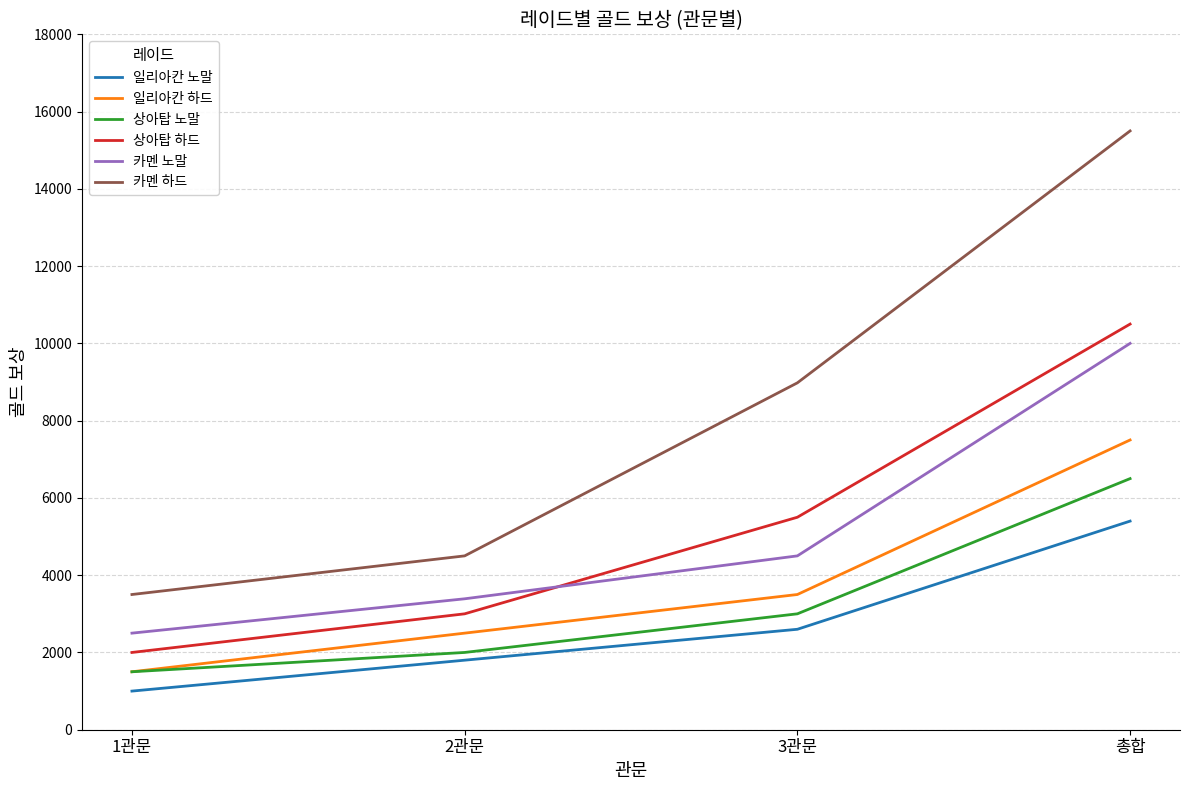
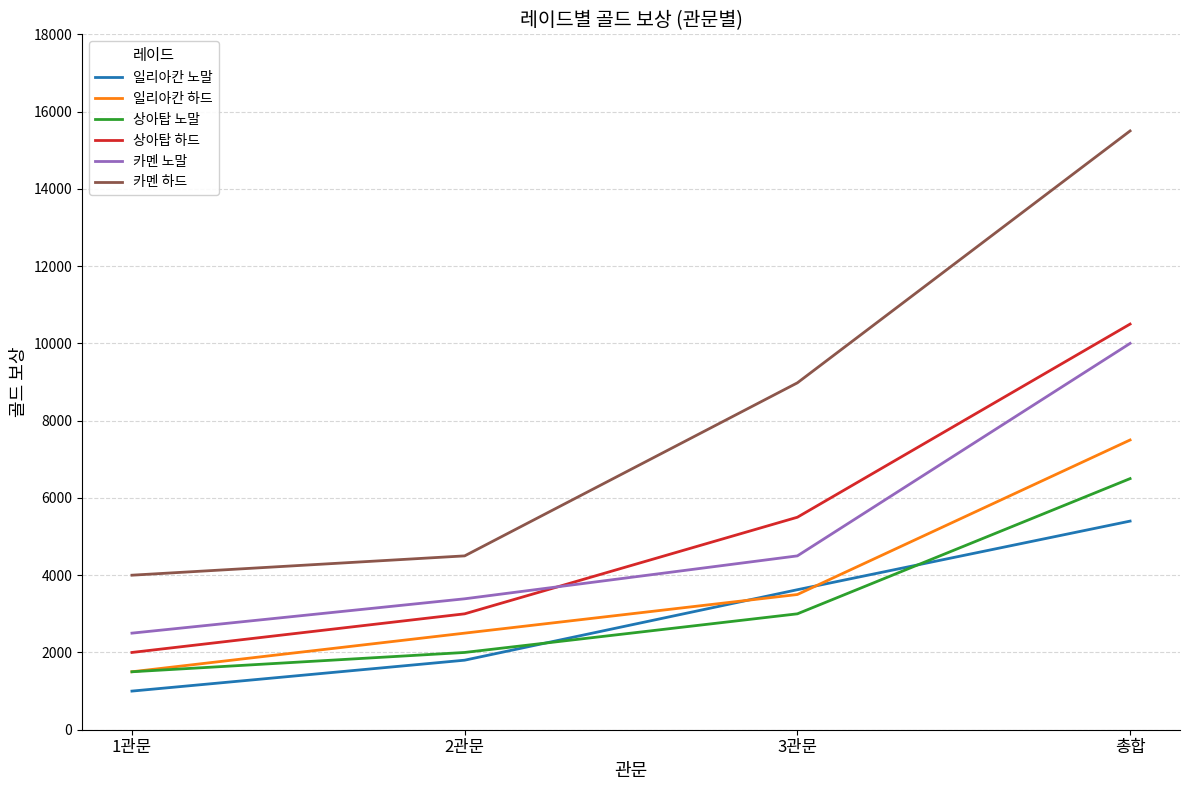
  {
    "일리아칸 노말": {
      "1관문": 1000,
      "2관문": 1800,
-     "3관문": 2600,
+     "3관문": 3600,
      "총합": 5400
    },
    "일리아칸 하드": {
      "2관문": 2500,
      "3관문": 3500,
      "총합": 7500
    },
    "상아탑 노말": {
      "2관문": 2000,
      "3관문": 3000,
      "총합": 6500
    },
    "상아탑 하드": {
      "1관문": 2000,
      "2관문": 3000,
      "3관문": 5500,
      "총합": 10500
    },
    "카멘 노말": {
      "1관문": 2500,
      "2관문": 3400,
      "3관문": 4500,
      "총합": 10000
    },
    "카멘 하드": {
-     "1관문": 3500,
+     "1관문": 4000,
      "2관문": 4500,
      "3관문": 9000,
      "총합": 15500
    }
  }
